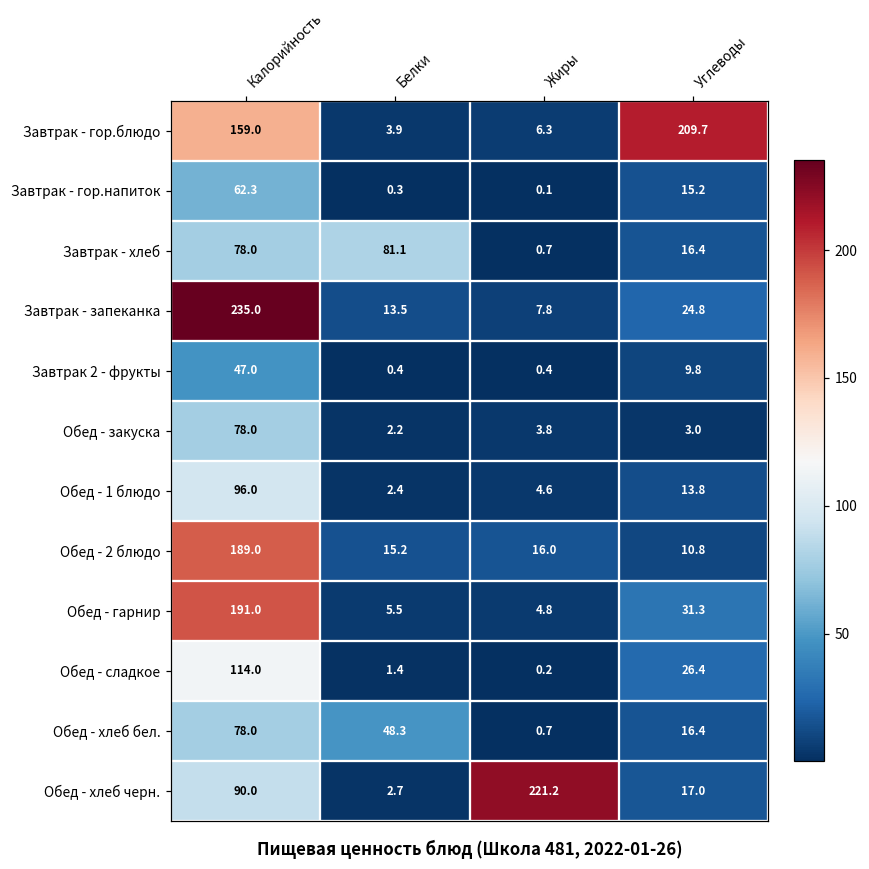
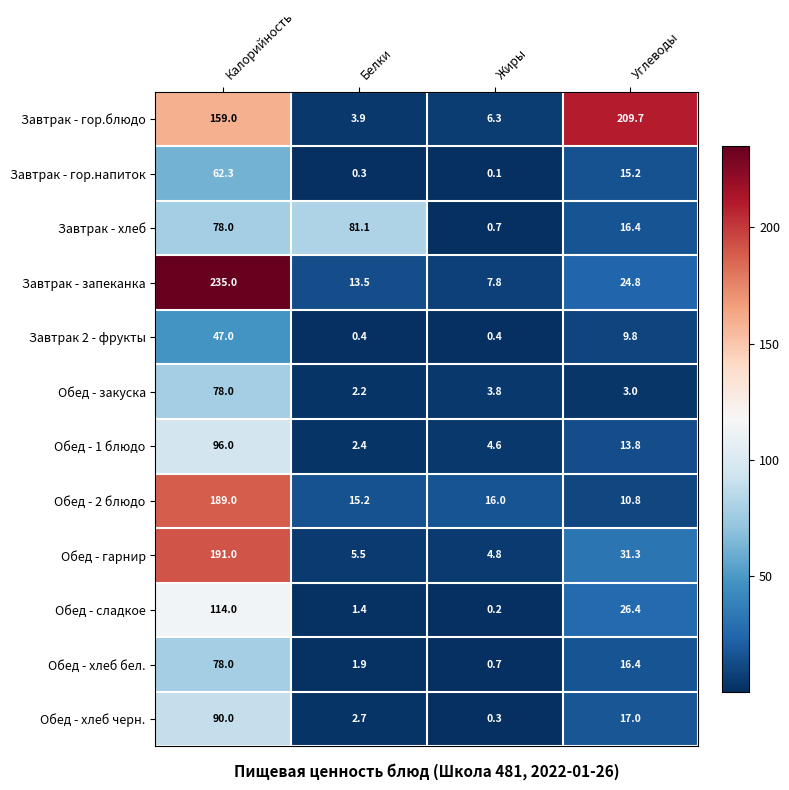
  {
    "Завтрак - гор.блюдо": {
      "Калорийность": 159.0,
      "Белки": 3.9,
      "Жиры": 6.3,
      "Углеводы": 209.7
    },
    "Завтрак - гор.напиток": {
      "Калорийность": 62.3,
      "Белки": 0.3,
      "Жиры": 0.1,
      "Углеводы": 15.2
    },
    "Завтрак - хлеб": {
      "Калорийность": 78.0,
      "Белки": 81.1,
      "Жиры": 0.7,
      "Углеводы": 16.4
    },
    "Завтрак - запеканка": {
      "Калорийность": 235.0,
      "Белки": 13.5,
      "Жиры": 7.8,
      "Углеводы": 24.8
    },
    "Завтрак 2 - фрукты": {
      "Калорийность": 47.0,
      "Белки": 0.4,
      "Жиры": 0.4,
      "Углеводы": 9.8
    },
    "Обед - закуска": {
      "Калорийность": 78.0,
      "Белки": 2.2,
      "Жиры": 3.8,
      "Углеводы": 3.0
    },
    "Обед - 1 блюдо": {
      "Калорийность": 96.0,
      "Белки": 2.4,
      "Жиры": 4.6,
      "Углеводы": 13.8
    },
    "Обед - 2 блюдо": {
      "Калорийность": 189.0,
      "Белки": 15.2,
      "Жиры": 16.0,
      "Углеводы": 10.8
    },
    "Обед - гарнир": {
      "Калорийность": 191.0,
      "Белки": 5.5,
      "Жиры": 4.8,
      "Углеводы": 31.3
    },
    "Обед - сладкое": {
      "Калорийность": 114.0,
      "Белки": 1.4,
      "Жиры": 0.2,
      "Углеводы": 26.4
    },
    "Обед - хлеб бел.": {
      "Калорийность": 78.0,
-     "Белки": 48.3,
+     "Белки": 1.9,
      "Жиры": 0.7,
      "Углеводы": 16.4
    },
    "Обед - хлеб черн.": {
      "Калорийность": 90.0,
      "Белки": 2.7,
-     "Жиры": 221.2,
+     "Жиры": 0.3,
      "Углеводы": 17.0
    }
  }
